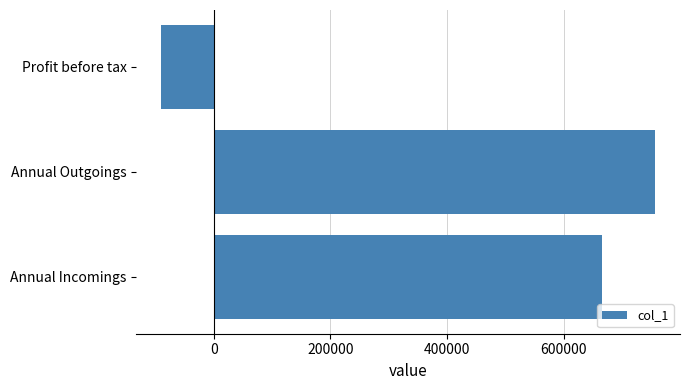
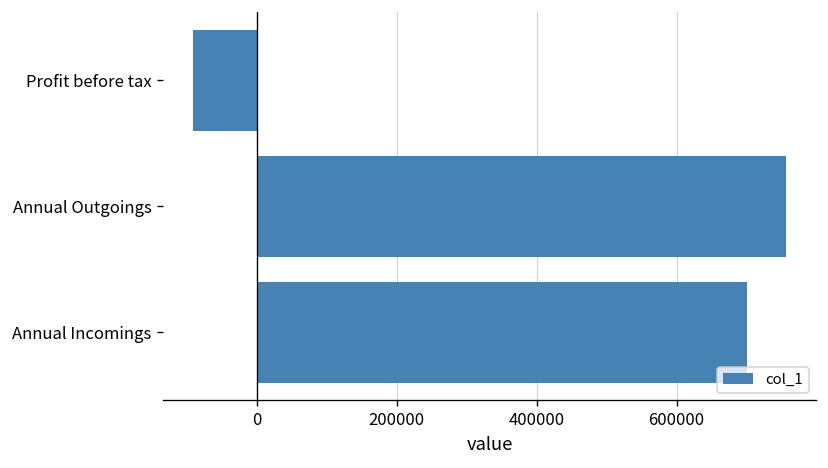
  {
    "Profit before tax": -90000,
    "Annual Outgoings": 760000,
-   "Annual Incomings": 670000
+   "Annual Incomings": 700000
  }
